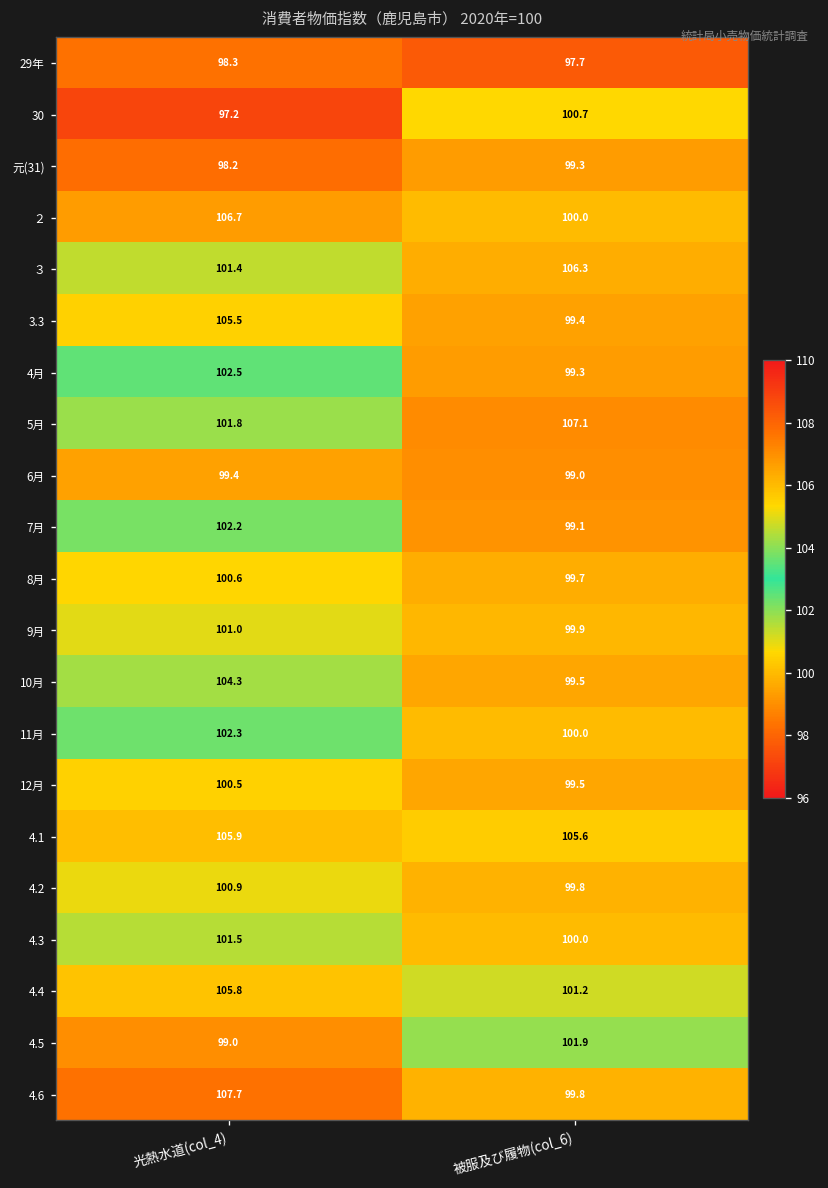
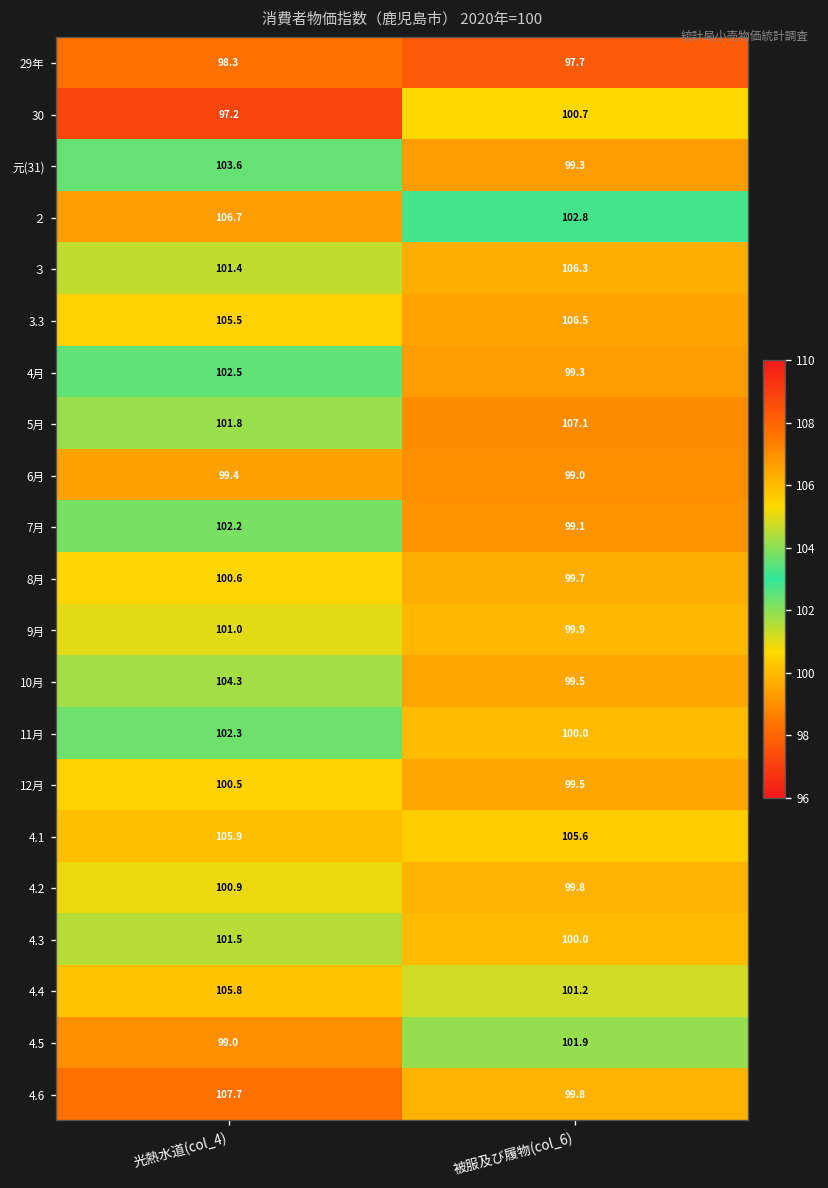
  {
    "29年": {
      "光熱水道(col_4)": 98.3,
      "被服及び履物(col_6)": 97.7
    },
    "30": {
      "光熱水道(col_4)": 97.2,
      "被服及び履物(col_6)": 100.7
    },
    "元(31)": {
-     "光熱水道(col_4)": 98.2,
+     "光熱水道(col_4)": 103.6,
      "被服及び履物(col_6)": 99.3
    },
    "２": {
      "光熱水道(col_4)": 106.7,
-     "被服及び履物(col_6)": 100.0
+     "被服及び履物(col_6)": 102.8
    },
    "３": {
      "光熱水道(col_4)": 101.4,
      "被服及び履物(col_6)": 106.3
    },
    "3.3": {
      "光熱水道(col_4)": 105.5,
-     "被服及び履物(col_6)": 99.4
+     "被服及び履物(col_6)": 106.5
    },
    "4月": {
      "光熱水道(col_4)": 102.5,
      "被服及び履物(col_6)": 99.3
    },
    "5月": {
      "光熱水道(col_4)": 101.8,
      "被服及び履物(col_6)": 107.1
    },
    "6月": {
      "光熱水道(col_4)": 99.4,
      "被服及び履物(col_6)": 99.0
    },
    "7月": {
      "光熱水道(col_4)": 102.2,
      "被服及び履物(col_6)": 99.1
    },
    "8月": {
      "光熱水道(col_4)": 100.6,
      "被服及び履物(col_6)": 99.7
    },
    "9月": {
      "光熱水道(col_4)": 101.0,
      "被服及び履物(col_6)": 99.9
    },
    "10月": {
      "光熱水道(col_4)": 104.3,
      "被服及び履物(col_6)": 99.5
    },
    "11月": {
      "光熱水道(col_4)": 102.3,
      "被服及び履物(col_6)": 100.0
    },
    "12月": {
      "光熱水道(col_4)": 100.5,
      "被服及び履物(col_6)": 99.5
    },
    "4.1": {
      "光熱水道(col_4)": 105.9,
      "被服及び履物(col_6)": 105.6
    },
    "4.2": {
      "光熱水道(col_4)": 100.9,
      "被服及び履物(col_6)": 99.8
    },
    "4.3": {
      "光熱水道(col_4)": 101.5,
      "被服及び履物(col_6)": 100.0
    },
    "4.4": {
      "光熱水道(col_4)": 105.8,
      "被服及び履物(col_6)": 101.2
    },
    "4.5": {
      "光熱水道(col_4)": 99.0,
      "被服及び履物(col_6)": 101.9
    },
    "4.6": {
      "光熱水道(col_4)": 107.7,
      "被服及び履物(col_6)": 99.8
    }
  }
